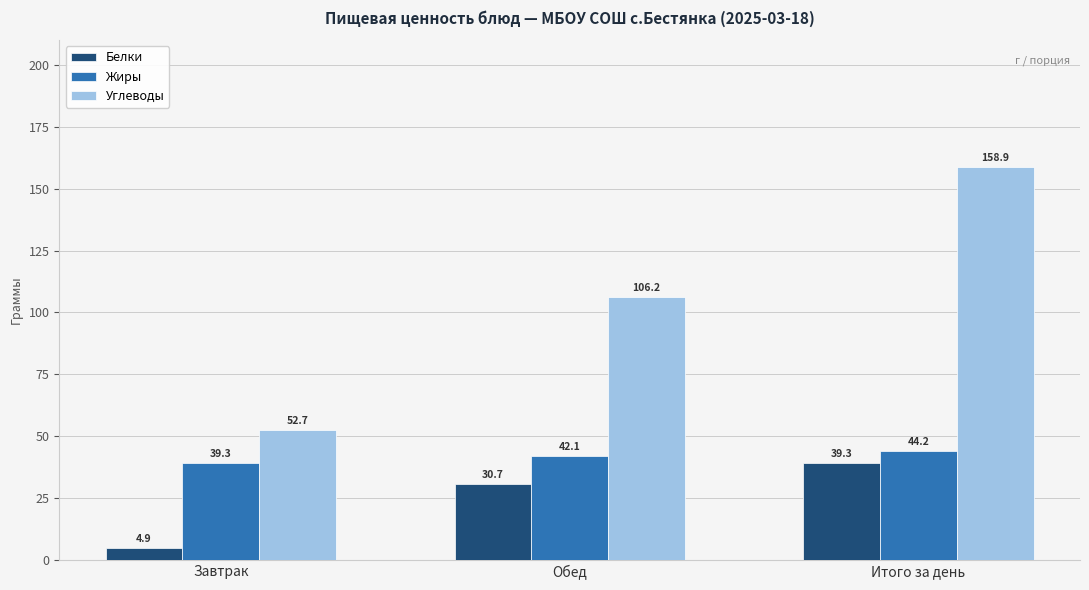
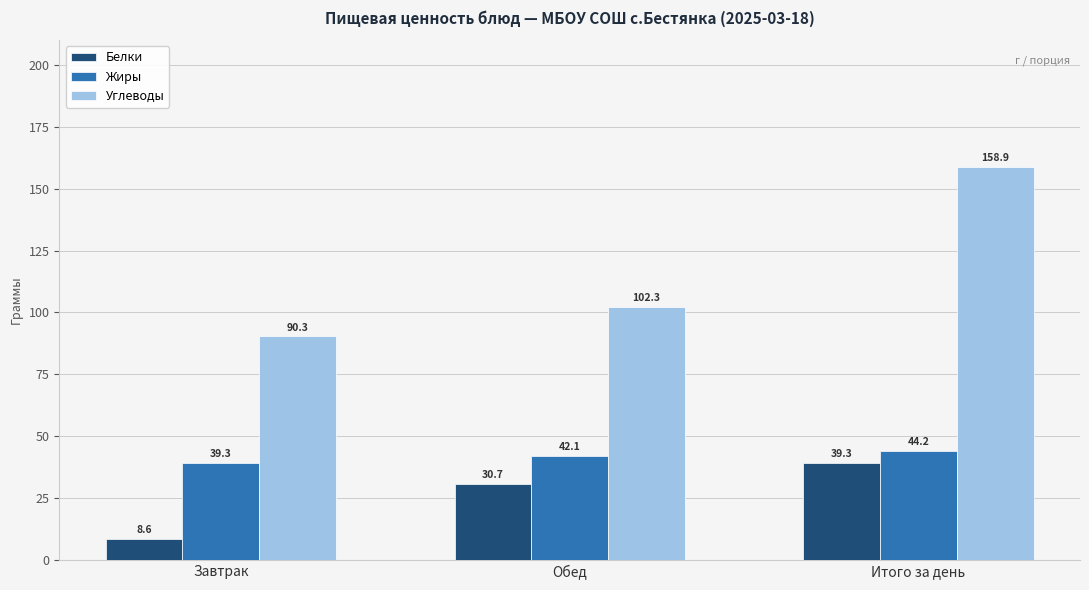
  {
    "Белки": {
-     "Завтрак": 4.9,
+     "Завтрак": 8.6,
      "Обед": 30.7,
      "Итого за день": 39.3
    },
    "Жиры": {
      "Завтрак": 39.3,
      "Обед": 42.1,
      "Итого за день": 44.2
    },
    "Углеводы": {
-     "Завтрак": 52.7,
-     "Обед": 106.2,
+     "Завтрак": 90.3,
+     "Обед": 102.3,
      "Итого за день": 158.9
    }
  }
